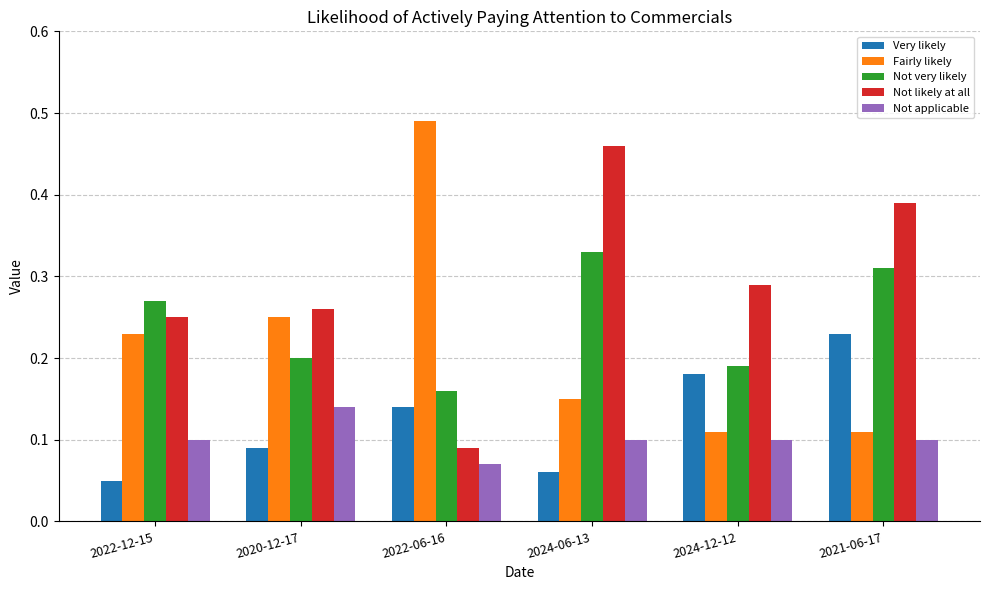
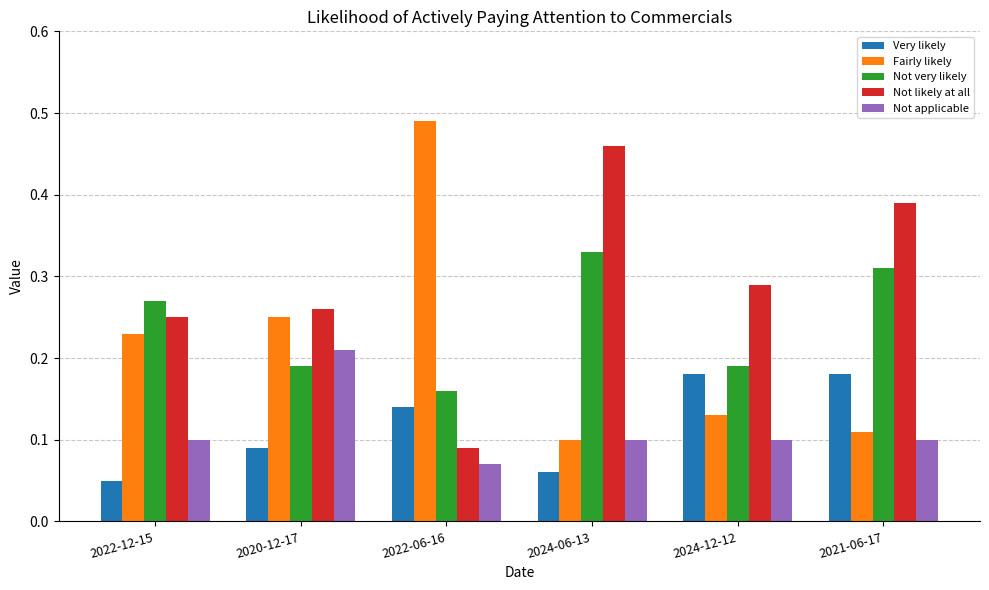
  {
    "Very likely": {
      "2022-12-15": 0.05,
      "2020-12-17": 0.09,
      "2022-06-16": 0.14,
      "2024-06-13": 0.06,
      "2024-12-12": 0.18,
-     "2021-06-17": 0.23
+     "2021-06-17": 0.18
    },
    "Fairly likely": {
      "2022-12-15": 0.23,
      "2020-12-17": 0.25,
      "2022-06-16": 0.49,
-     "2024-06-13": 0.15,
-     "2024-12-12": 0.11,
+     "2024-06-13": 0.10,
+     "2024-12-12": 0.13,
      "2021-06-17": 0.11
    },
    "Not very likely": {
      "2022-12-15": 0.27,
-     "2020-12-17": 0.20,
+     "2020-12-17": 0.19,
      "2022-06-16": 0.16,
      "2024-06-13": 0.33,
      "2024-12-12": 0.19,
      "2021-06-17": 0.31
    },
    "Not likely at all": {
      "2022-12-15": 0.25,
      "2020-12-17": 0.26,
      "2022-06-16": 0.09,
      "2024-06-13": 0.46,
      "2024-12-12": 0.29,
      "2021-06-17": 0.39
    },
    "Not applicable": {
      "2022-12-15": 0.10,
-     "2020-12-17": 0.14,
+     "2020-12-17": 0.21,
      "2022-06-16": 0.07,
      "2024-06-13": 0.10,
      "2024-12-12": 0.10,
      "2021-06-17": 0.10
    }
  }
